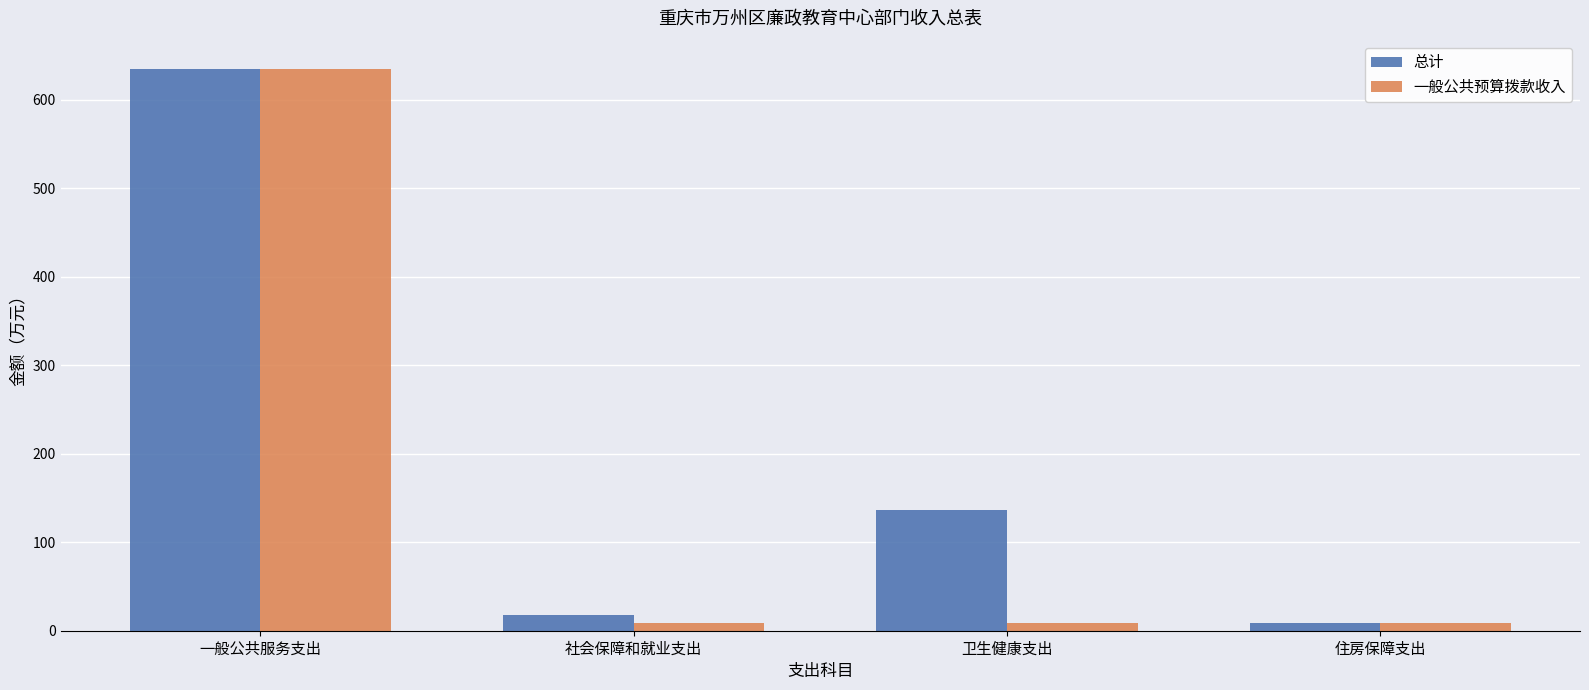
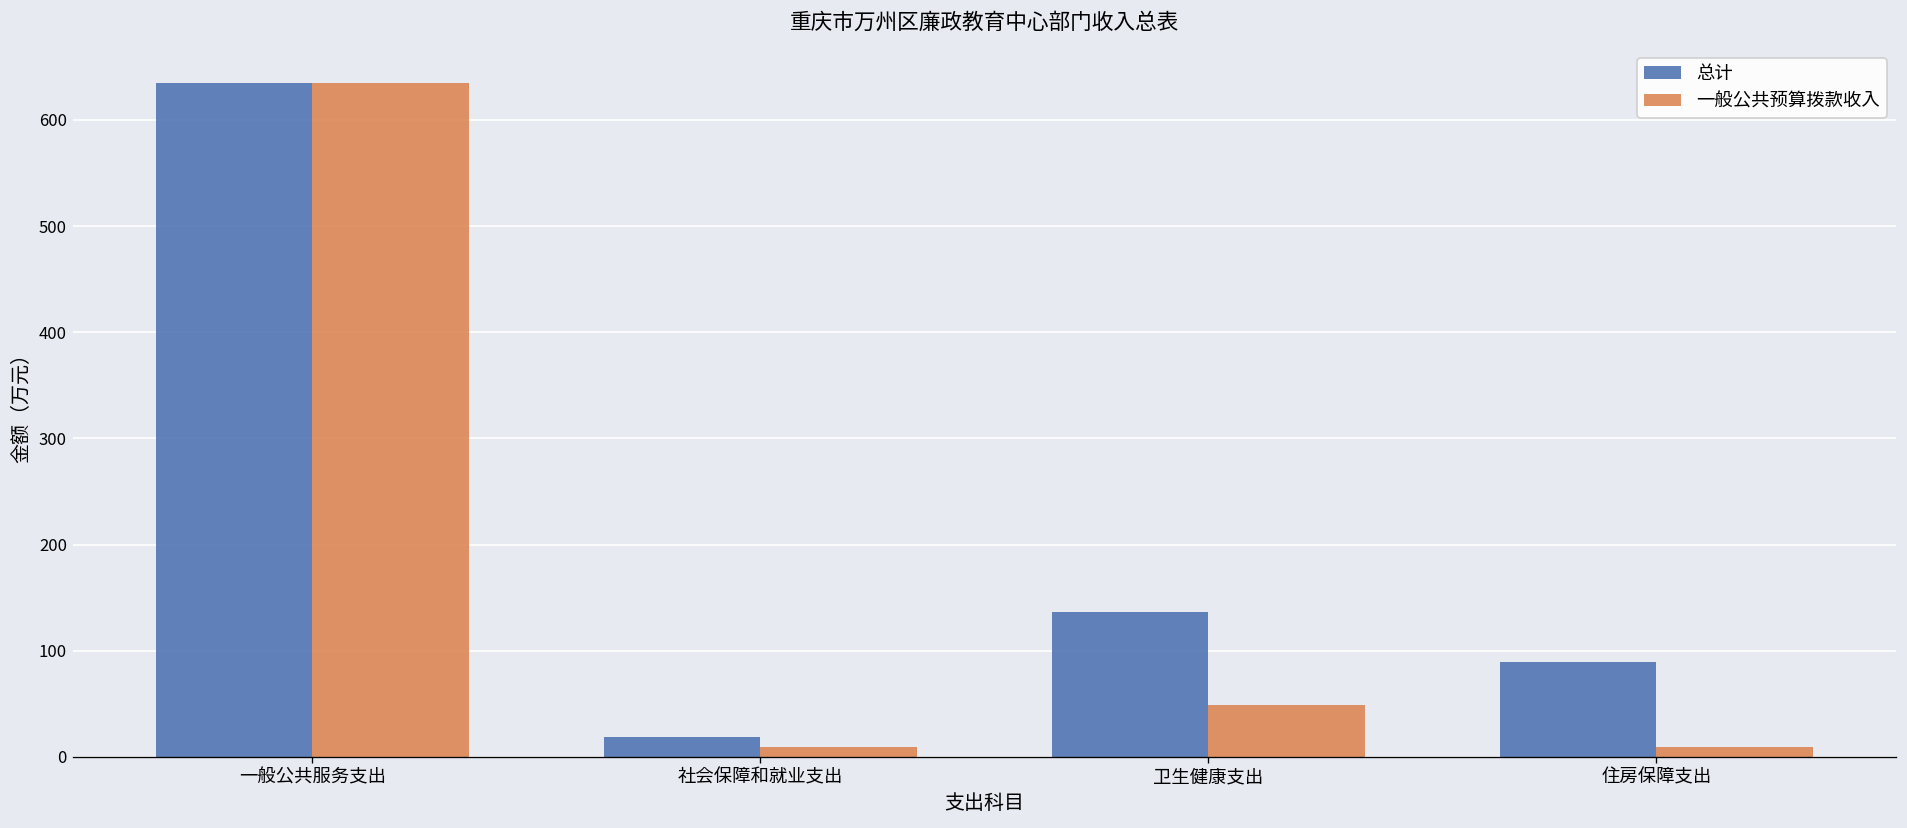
  {
    "总计": {
      "一般公共服务支出": 640,
      "社会保障和就业支出": 20,
      "卫生健康支出": 140,
-     "住房保障支出": 10
+     "住房保障支出": 90
    },
    "一般公共预算拨款收入": {
      "一般公共服务支出": 640,
      "社会保障和就业支出": 10,
-     "卫生健康支出": 10,
+     "卫生健康支出": 50,
      "住房保障支出": 10
    }
  }
